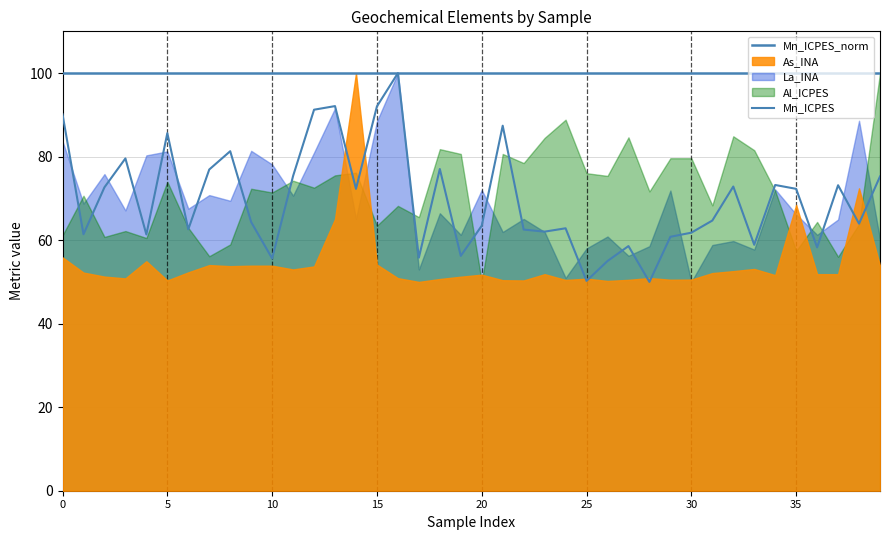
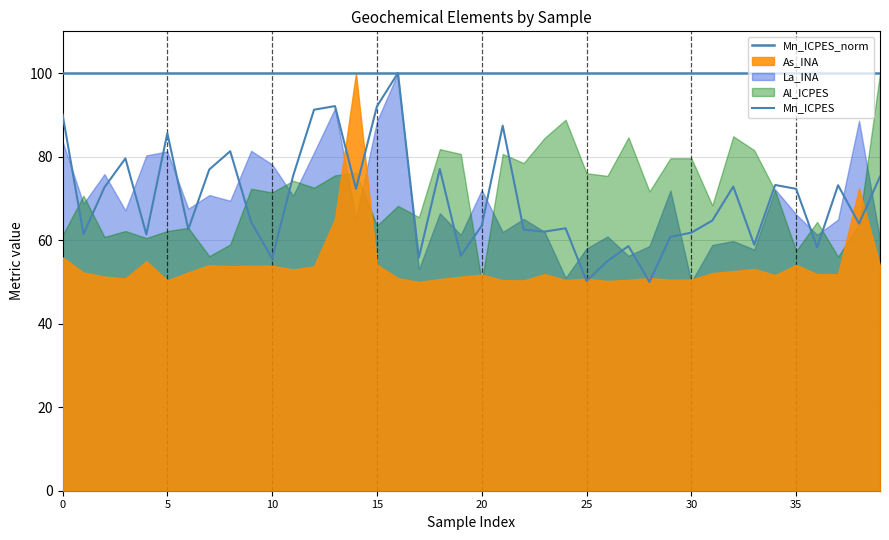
  {
    "As_INA": {
      "0": 56,
      "5": 50,
      "10": 54,
      "15": 54,
      "20": 52,
-     "35": 68
+     "35": 54
    },
    "Al_ICPES": {
      "0": 61,
-     "5": 74,
+     "5": 62,
      "10": 71,
      "15": 63,
      "20": 50,
      "25": 76,
      "30": 80,
      "35": 57
    }
  }
